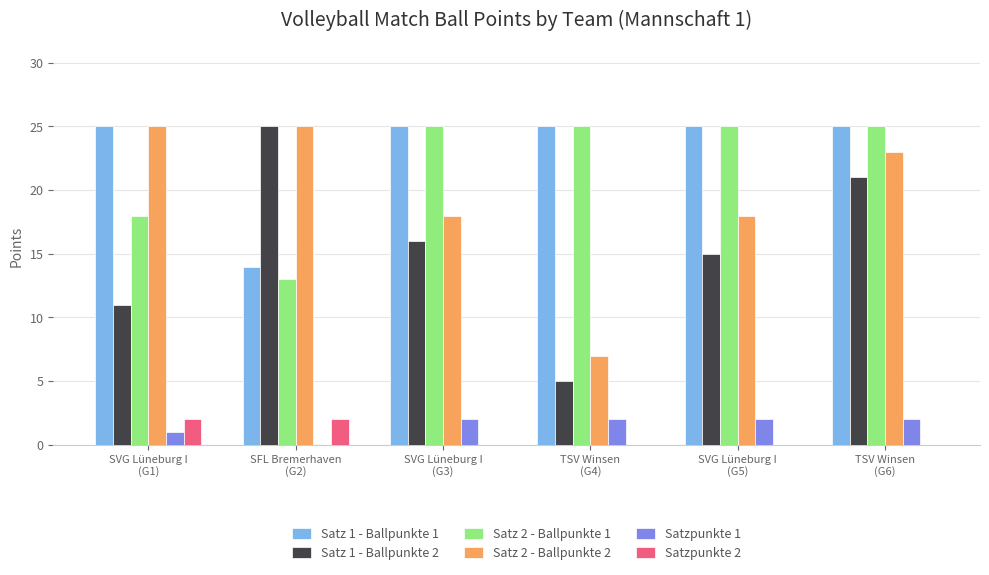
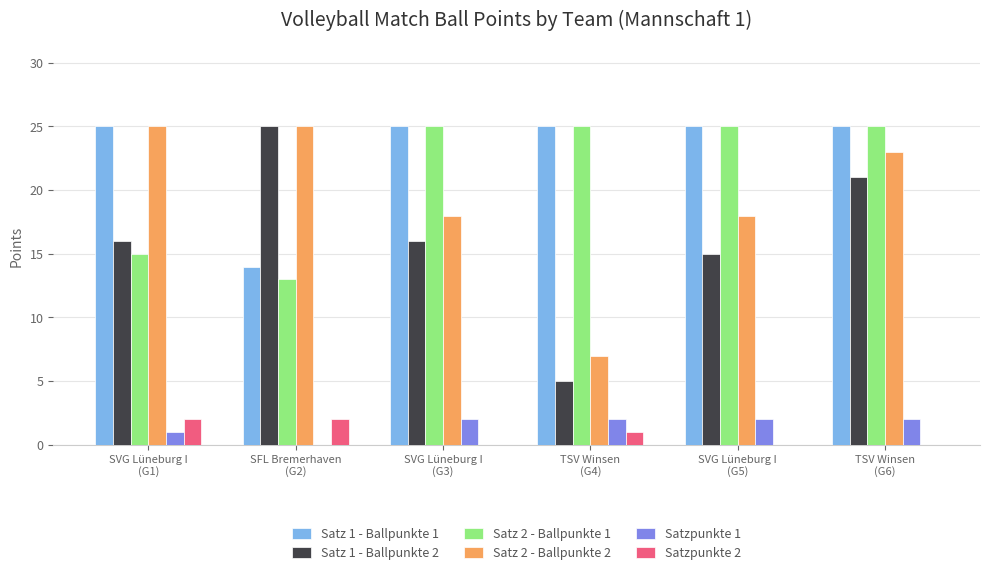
  {
    "Satz 1 - Ballpunkte 2": {
-     "SVG Lüneburg I (G1)": 11,
+     "SVG Lüneburg I (G1)": 16,
      "SFL Bremerhaven (G2)": 25,
      "SVG Lüneburg I (G3)": 16,
      "TSV Winsen (G4)": 5,
      "SVG Lüneburg I (G5)": 15,
      "TSV Winsen (G6)": 21
    },
    "Satz 2 - Ballpunkte 1": {
-     "SVG Lüneburg I (G1)": 18,
+     "SVG Lüneburg I (G1)": 15,
      "SFL Bremerhaven (G2)": 13,
      "SVG Lüneburg I (G3)": 25,
      "TSV Winsen (G4)": 25,
      "SVG Lüneburg I (G5)": 25,
      "TSV Winsen (G6)": 25
    },
    "Satz 2 - Ballpunkte 2": {
      "SVG Lüneburg I (G1)": 25,
      "SFL Bremerhaven (G2)": 25,
      "SVG Lüneburg I (G3)": 18,
      "TSV Winsen (G4)": 7,
      "SVG Lüneburg I (G5)": 18,
      "TSV Winsen (G6)": 23
    },
    "Satzpunkte 2": {
      "SVG Lüneburg I (G1)": 2,
      "SFL Bremerhaven (G2)": 2,
      "SVG Lüneburg I (G3)": 0,
-     "TSV Winsen (G4)": 0,
+     "TSV Winsen (G4)": 1,
      "SVG Lüneburg I (G5)": 0,
      "TSV Winsen (G6)": 0
    }
  }
